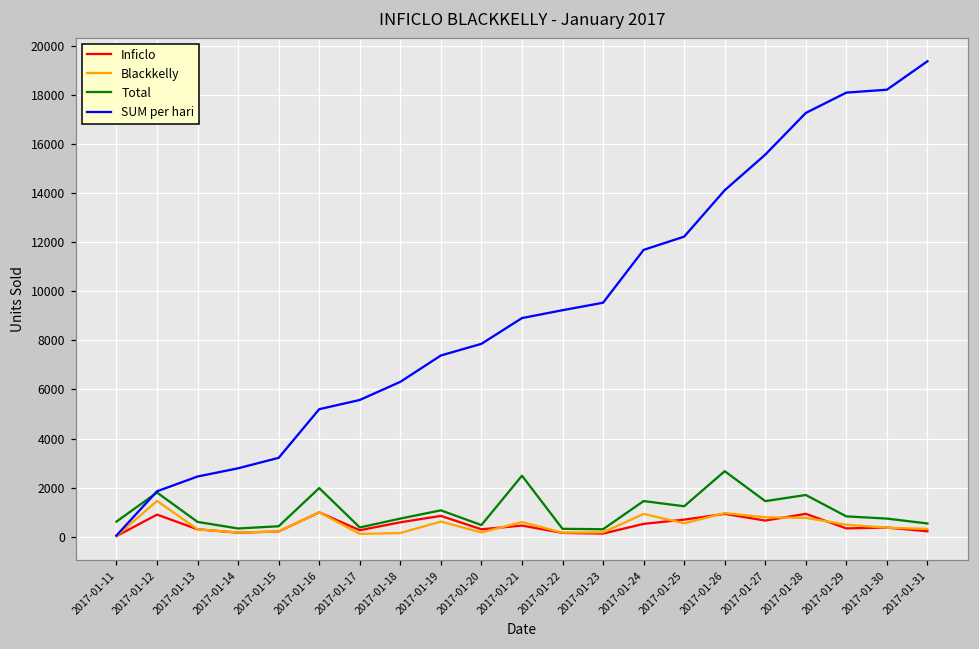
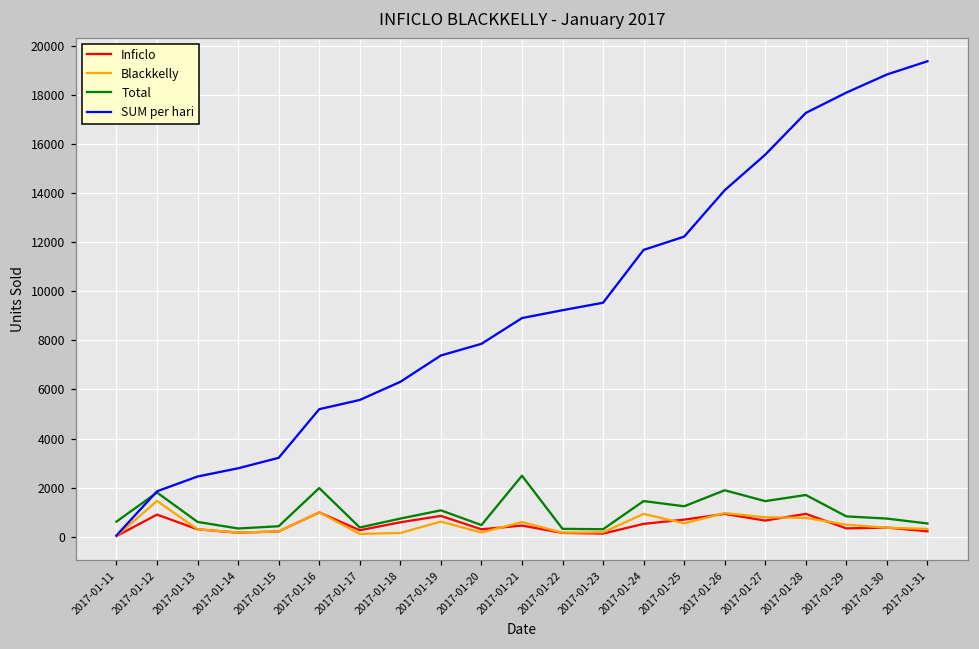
  {
    "Inficlo": {
      "2017-01-12": 900,
      "2017-01-18": 600,
      "2017-01-19": 800,
      "2017-01-20": 300,
      "2017-01-21": 500,
      "2017-01-24": 500,
      "2017-01-25": 700,
      "2017-01-27": 700,
      "2017-01-28": 900,
      "2017-01-29": 300
    },
    "Blackkelly": {
      "2017-01-12": 1500,
      "2017-01-17": 100,
      "2017-01-18": 200,
      "2017-01-19": 600,
      "2017-01-20": 200,
      "2017-01-21": 600,
      "2017-01-24": 900,
      "2017-01-25": 500,
      "2017-01-27": 800,
      "2017-01-28": 800,
      "2017-01-29": 500
    },
    "Total": {
      "2017-01-11": 600,
      "2017-01-13": 600,
      "2017-01-14": 300,
      "2017-01-15": 400,
      "2017-01-16": 2000,
      "2017-01-18": 700,
      "2017-01-19": 1100,
      "2017-01-20": 500,
      "2017-01-21": 2500,
      "2017-01-22": 300,
      "2017-01-23": 300,
      "2017-01-24": 1500,
      "2017-01-25": 1200,
-     "2017-01-26": 2700,
+     "2017-01-26": 1900,
      "2017-01-27": 1400,
      "2017-01-28": 1700,
      "2017-01-29": 800,
      "2017-01-30": 700,
      "2017-01-31": 500
    },
    "SUM per hari": {
      "2017-01-13": 2500,
      "2017-01-14": 2800,
      "2017-01-15": 3200,
      "2017-01-16": 5200,
      "2017-01-17": 5600,
      "2017-01-18": 6300,
      "2017-01-19": 7400,
      "2017-01-20": 7900,
      "2017-01-21": 8900,
      "2017-01-22": 9200,
      "2017-01-23": 9500,
      "2017-01-24": 11700,
      "2017-01-25": 12200,
      "2017-01-26": 14100,
      "2017-01-27": 15600,
      "2017-01-28": 17300,
      "2017-01-29": 18100,
-     "2017-01-30": 18200,
+     "2017-01-30": 18800,
      "2017-01-31": 19400
    }
  }
